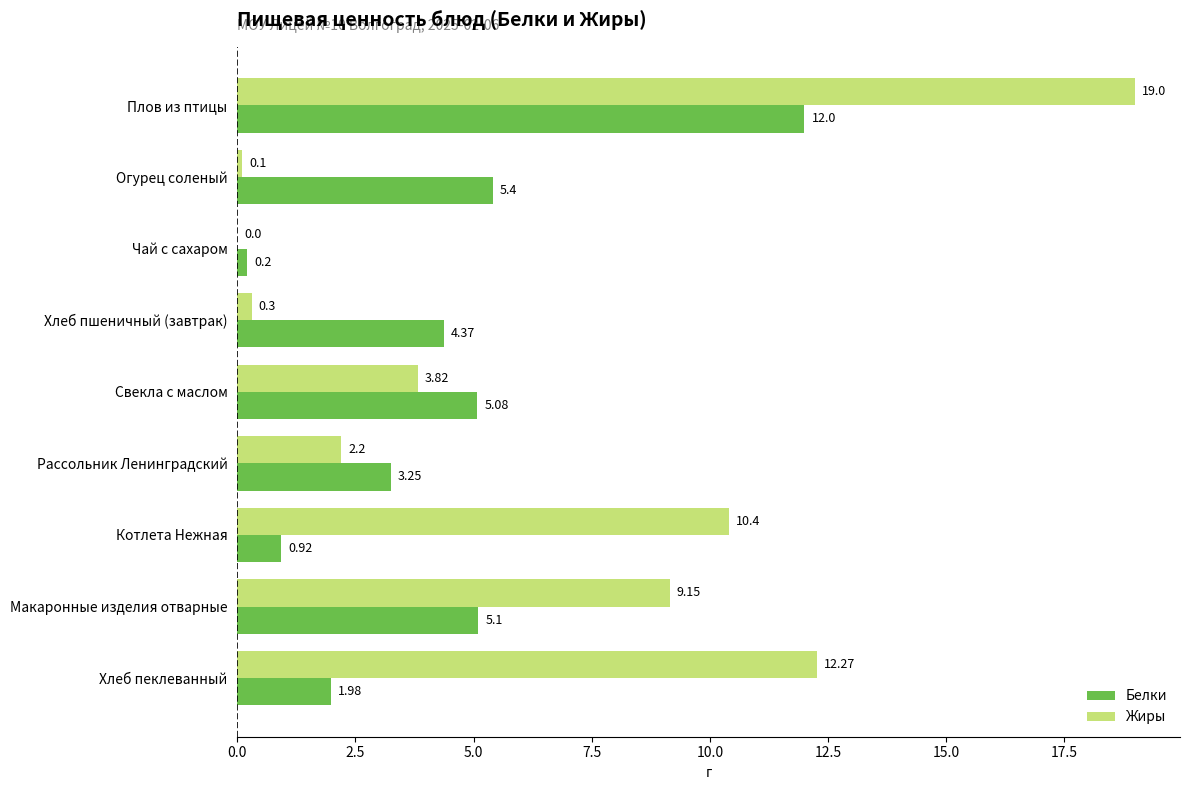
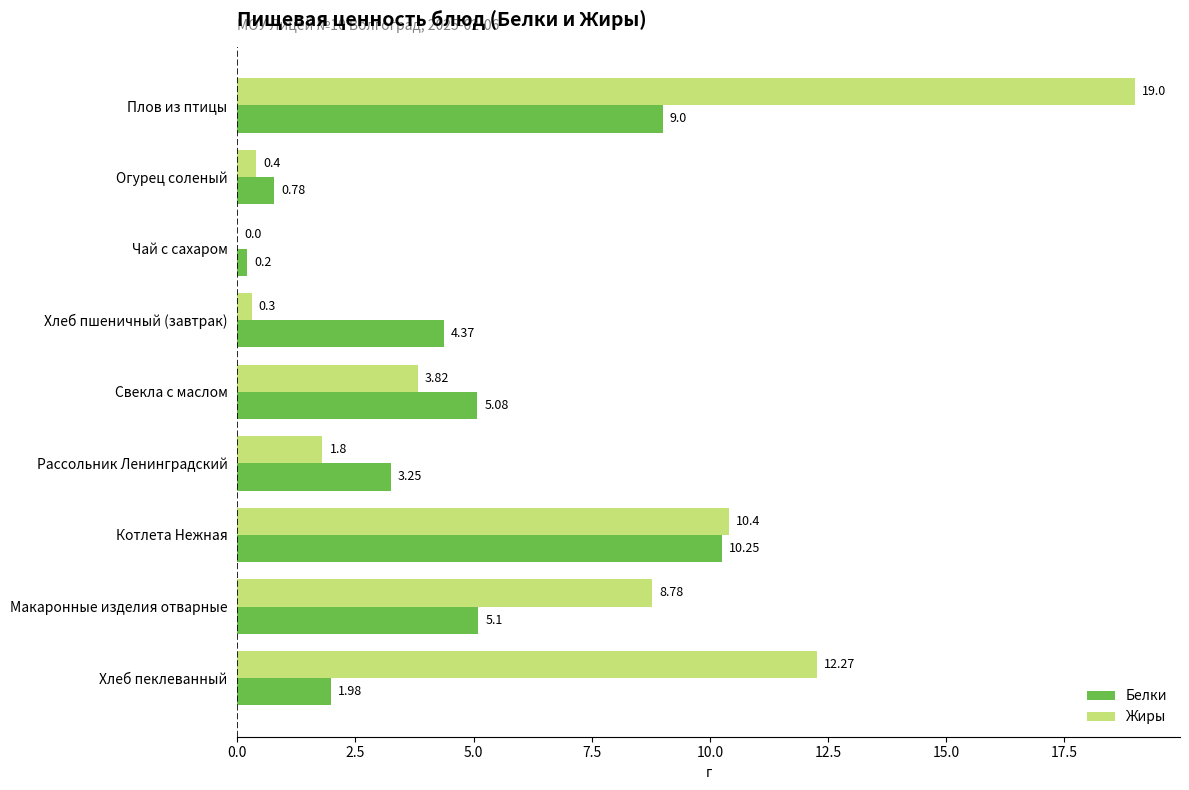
  {
    "Белки": {
-     "Плов из птицы": 12.0,
-     "Огурец соленый": 5.4,
+     "Плов из птицы": 9.0,
+     "Огурец соленый": 0.78,
      "Чай с сахаром": 0.2,
      "Хлеб пшеничный (завтрак)": 4.37,
      "Свекла с маслом": 5.08,
      "Рассольник Ленинградский": 3.25,
-     "Котлета Нежная": 0.92,
+     "Котлета Нежная": 10.25,
      "Макаронные изделия отварные": 5.1,
      "Хлеб пеклеванный": 1.98
    },
    "Жиры": {
      "Плов из птицы": 19.0,
-     "Огурец соленый": 0.1,
+     "Огурец соленый": 0.4,
      "Чай с сахаром": 0.0,
      "Хлеб пшеничный (завтрак)": 0.3,
      "Свекла с маслом": 3.82,
-     "Рассольник Ленинградский": 2.2,
+     "Рассольник Ленинградский": 1.8,
      "Котлета Нежная": 10.4,
-     "Макаронные изделия отварные": 9.15,
+     "Макаронные изделия отварные": 8.78,
      "Хлеб пеклеванный": 12.27
    }
  }
